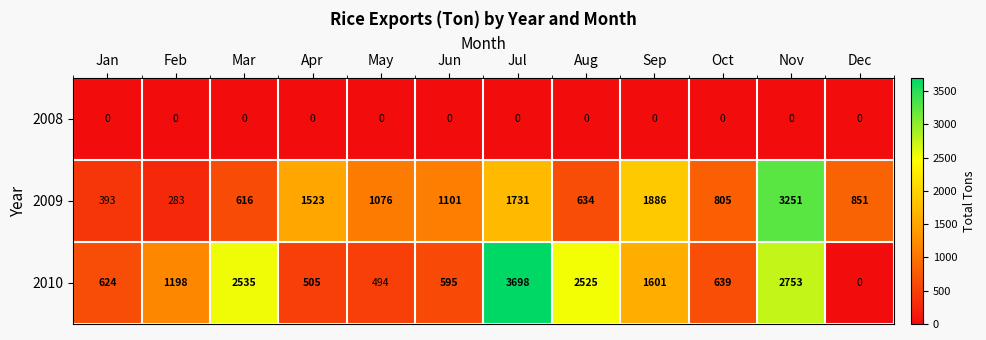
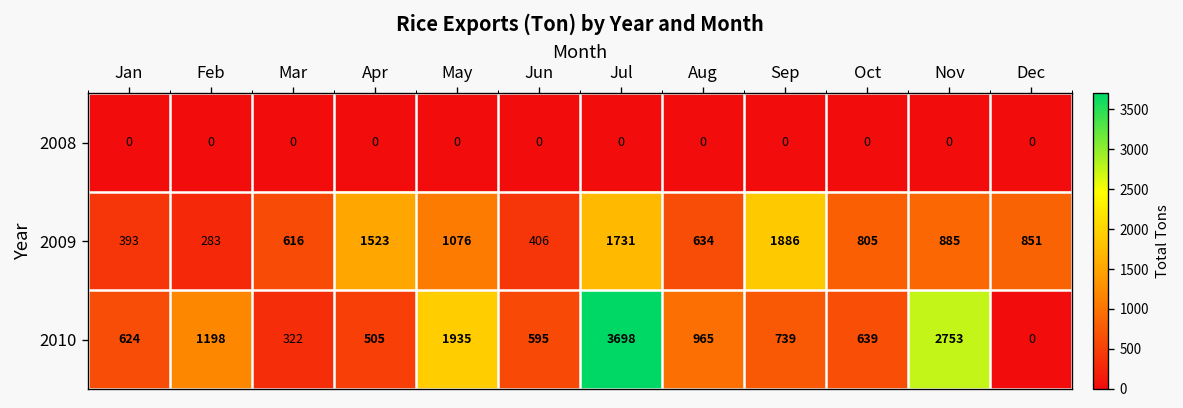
  {
    "2008": {
      "Jan": 0,
      "Feb": 0,
      "Mar": 0,
      "Apr": 0,
      "May": 0,
      "Jun": 0,
      "Jul": 0,
      "Aug": 0,
      "Sep": 0,
      "Oct": 0,
      "Nov": 0,
      "Dec": 0
    },
    "2009": {
      "Jan": 393,
      "Feb": 283,
      "Mar": 616,
      "Apr": 1523,
      "May": 1076,
-     "Jun": 1101,
+     "Jun": 406,
      "Jul": 1731,
      "Aug": 634,
      "Sep": 1886,
      "Oct": 805,
-     "Nov": 3251,
+     "Nov": 885,
      "Dec": 851
    },
    "2010": {
      "Jan": 624,
      "Feb": 1198,
-     "Mar": 2535,
+     "Mar": 322,
      "Apr": 505,
-     "May": 494,
+     "May": 1935,
      "Jun": 595,
      "Jul": 3698,
-     "Aug": 2525,
-     "Sep": 1601,
+     "Aug": 965,
+     "Sep": 739,
      "Oct": 639,
      "Nov": 2753,
      "Dec": 0
    }
  }
